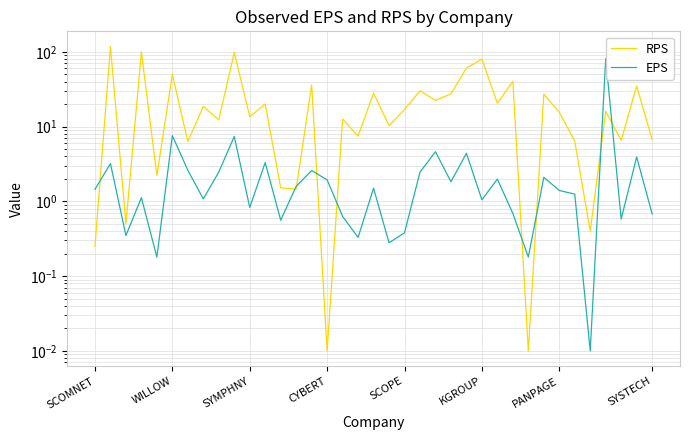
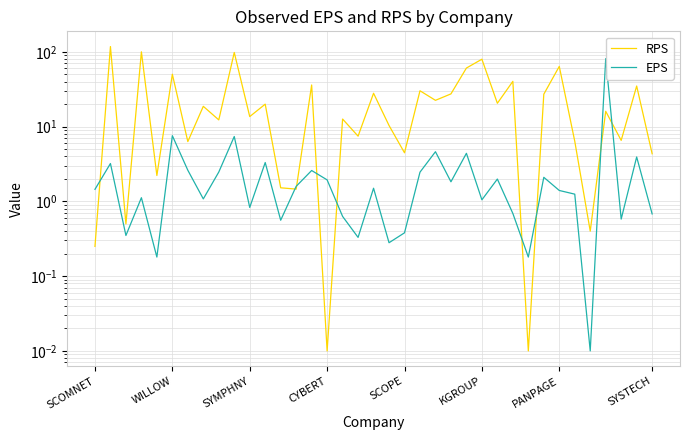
  {
    "RPS": {
      "SCOMNET": 0.25,
      "WILLOW": 50,
      "SYMPHNY": 14,
      "CYBERT": 0.010,
-     "SCOPE": 17,
+     "SCOPE": 4,
      "KGROUP": 80,
-     "PANPAGE": 16,
-     "SYSTECH": 7
+     "PANPAGE": 60,
+     "SYSTECH": 4
    },
    "EPS": {
      "SCOMNET": 1.5,
      "WILLOW": 8,
      "SYMPHNY": 0.8,
      "CYBERT": 2,
      "SCOPE": 0.4,
      "KGROUP": 1,
      "PANPAGE": 1.4,
      "SYSTECH": 0.7
    }
  }
